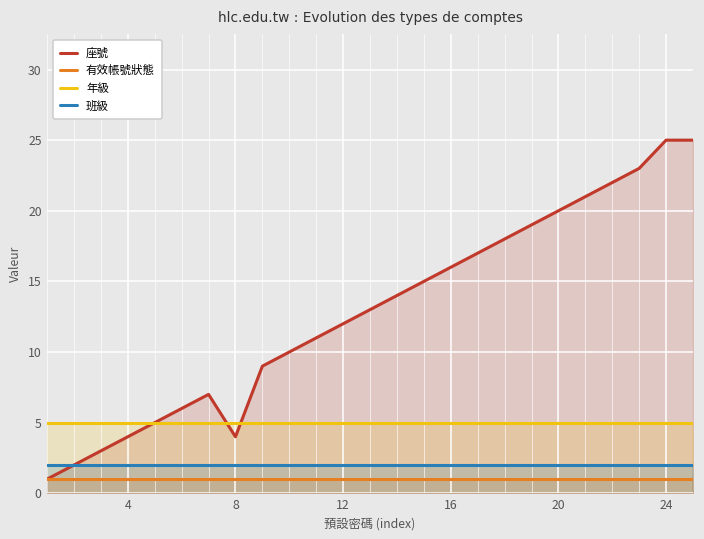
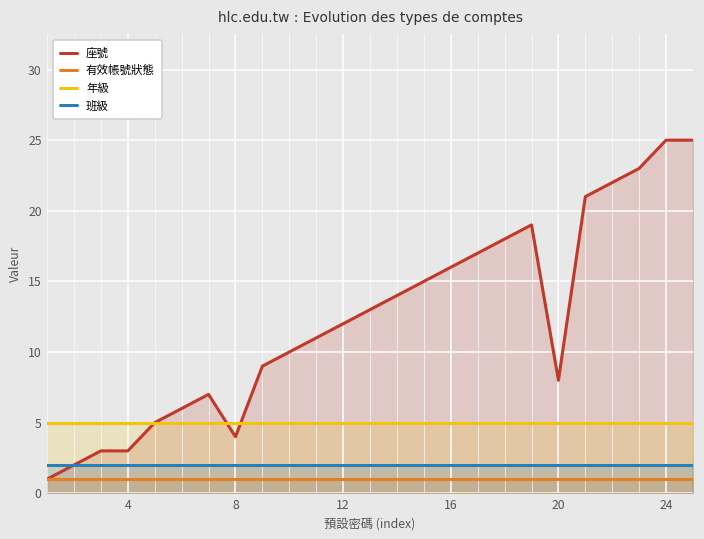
  {
    "座號": {
-     "4": 4,
+     "4": 3,
      "8": 4,
      "12": 12,
      "16": 16,
-     "20": 20,
+     "20": 8,
      "24": 25
    },
    "有效帳號狀態": {
      "4": 1,
      "8": 1,
      "12": 1,
      "16": 1,
      "20": 1,
      "24": 1
    },
    "年級": {
      "4": 5,
      "8": 5,
      "12": 5,
      "16": 5,
      "20": 5,
      "24": 5
    },
    "班級": {
      "4": 2,
      "8": 2,
      "12": 2,
      "16": 2,
      "20": 2,
      "24": 2
    }
  }
